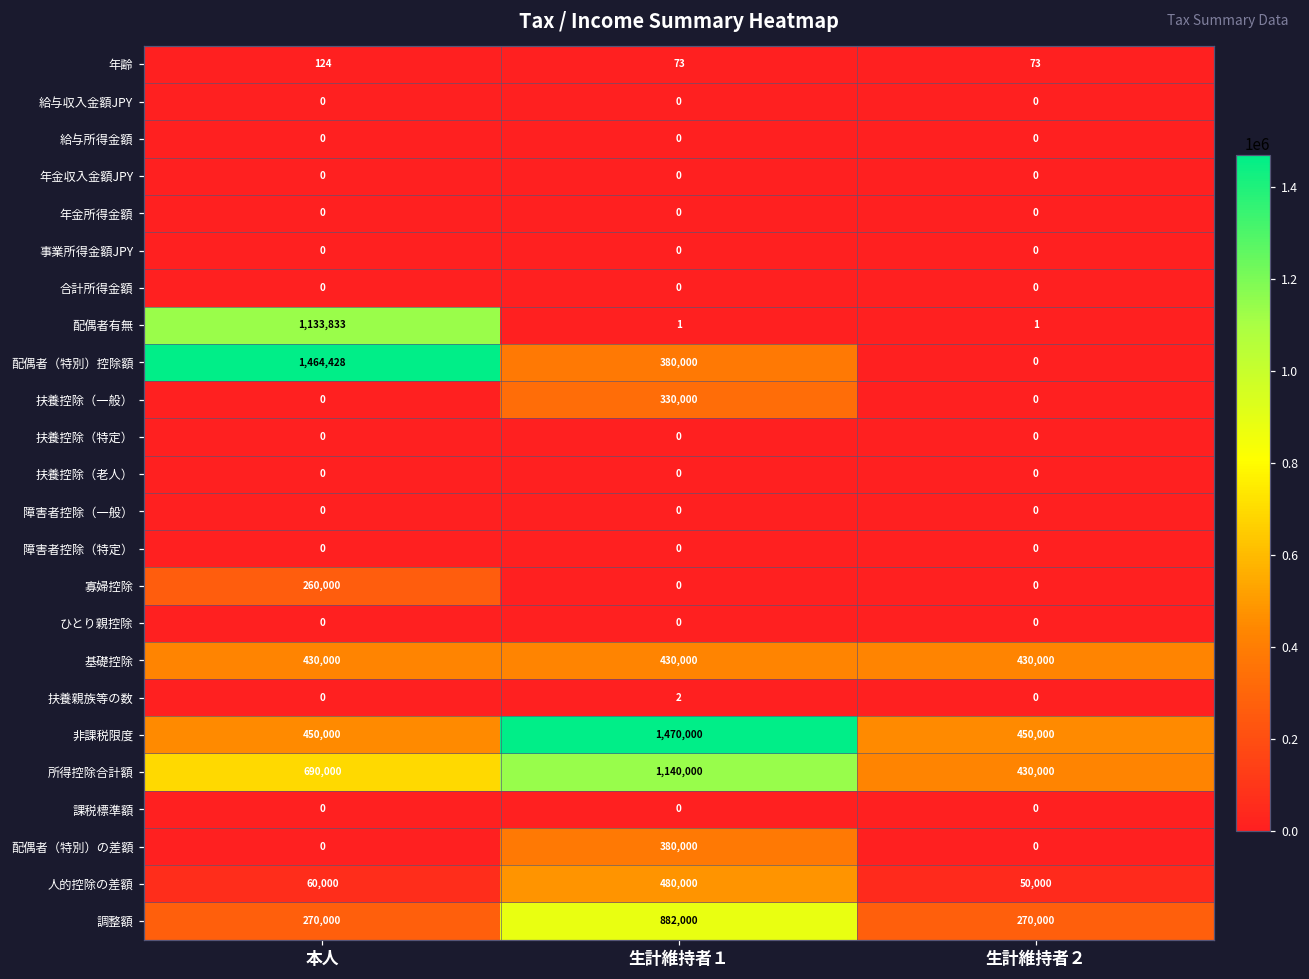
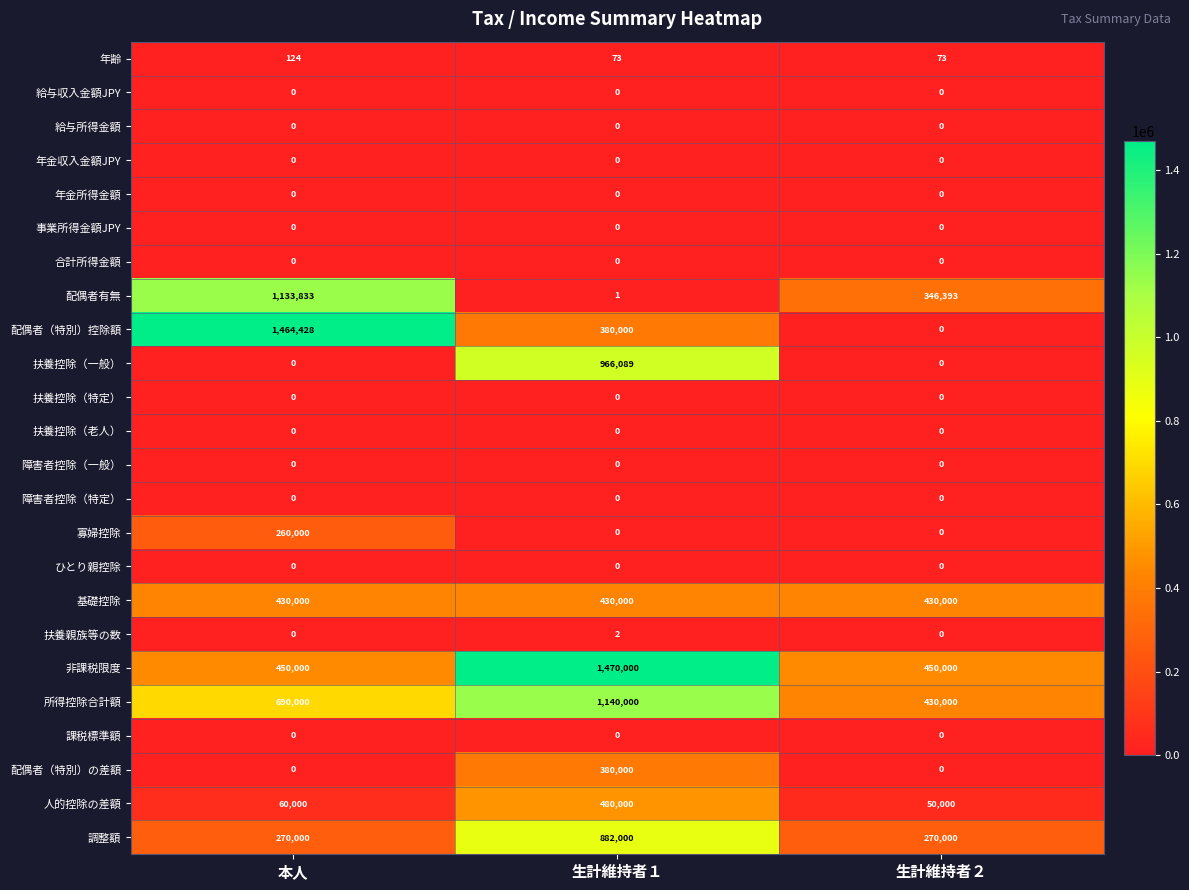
  {
    "年齢": {
      "本人": "124",
      "生計維持者１": "73",
      "生計維持者２": "73"
    },
    "給与収入金額JPY": {
      "本人": "0",
      "生計維持者１": "0",
      "生計維持者２": "0"
    },
    "給与所得金額": {
      "本人": "0",
      "生計維持者１": "0",
      "生計維持者２": "0"
    },
    "年金収入金額JPY": {
      "本人": "0",
      "生計維持者１": "0",
      "生計維持者２": "0"
    },
    "年金所得金額": {
      "本人": "0",
      "生計維持者１": "0",
      "生計維持者２": "0"
    },
    "事業所得金額JPY": {
      "本人": "0",
      "生計維持者１": "0",
      "生計維持者２": "0"
    },
    "合計所得金額": {
      "本人": "0",
      "生計維持者１": "0",
      "生計維持者２": "0"
    },
    "配偶者有無": {
      "本人": "1,133,833",
      "生計維持者１": "1",
-     "生計維持者２": "1"
+     "生計維持者２": "346,393"
    },
    "配偶者（特別）控除額": {
      "本人": "1,464,428",
      "生計維持者１": "380,000",
      "生計維持者２": "0"
    },
    "扶養控除（一般）": {
      "本人": "0",
-     "生計維持者１": "330,000",
+     "生計維持者１": "966,089",
      "生計維持者２": "0"
    },
    "扶養控除（特定）": {
      "本人": "0",
      "生計維持者１": "0",
      "生計維持者２": "0"
    },
    "扶養控除（老人）": {
      "本人": "0",
      "生計維持者１": "0",
      "生計維持者２": "0"
    },
    "障害者控除（一般）": {
      "本人": "0",
      "生計維持者１": "0",
      "生計維持者２": "0"
    },
    "障害者控除（特定）": {
      "本人": "0",
      "生計維持者１": "0",
      "生計維持者２": "0"
    },
    "寡婦控除": {
      "本人": "260,000",
      "生計維持者１": "0",
      "生計維持者２": "0"
    },
    "ひとり親控除": {
      "本人": "0",
      "生計維持者１": "0",
      "生計維持者２": "0"
    },
    "基礎控除": {
      "本人": "430,000",
      "生計維持者１": "430,000",
      "生計維持者２": "430,000"
    },
    "扶養親族等の数": {
      "本人": "0",
      "生計維持者１": "2",
      "生計維持者２": "0"
    },
    "非課税限度": {
      "本人": "450,000",
      "生計維持者１": "1,470,000",
      "生計維持者２": "450,000"
    },
    "所得控除合計額": {
      "本人": "690,000",
      "生計維持者１": "1,140,000",
      "生計維持者２": "430,000"
    },
    "課税標準額": {
      "本人": "0",
      "生計維持者１": "0",
      "生計維持者２": "0"
    },
    "配偶者（特別）の差額": {
      "本人": "0",
      "生計維持者１": "380,000",
      "生計維持者２": "0"
    },
    "人的控除の差額": {
      "本人": "60,000",
      "生計維持者１": "480,000",
      "生計維持者２": "50,000"
    },
    "調整額": {
      "本人": "270,000",
      "生計維持者１": "882,000",
      "生計維持者２": "270,000"
    }
  }
